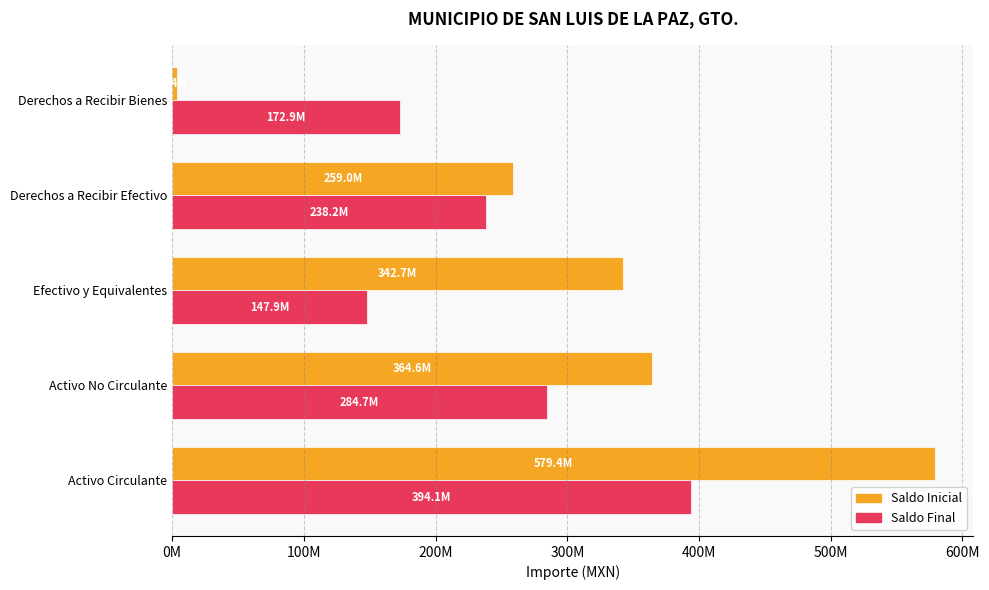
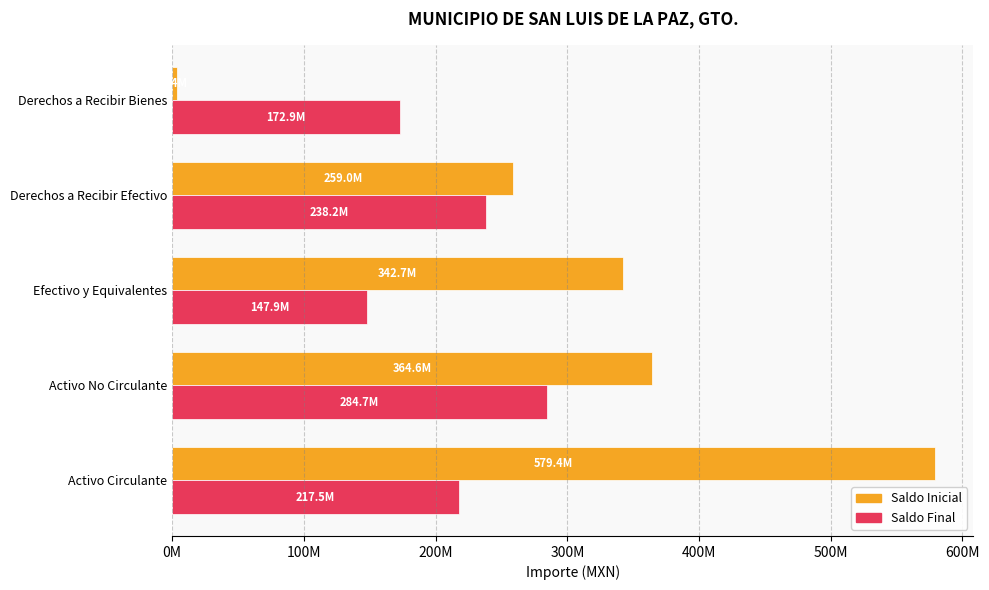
  {
    "Saldo Inicial": {
      "Derechos a Recibir Efectivo": "259.0M",
      "Efectivo y Equivalentes": "342.7M",
      "Activo No Circulante": "364.6M",
      "Activo Circulante": "579.4M"
    },
    "Saldo Final": {
      "Derechos a Recibir Bienes": "172.9M",
      "Derechos a Recibir Efectivo": "238.2M",
      "Efectivo y Equivalentes": "147.9M",
      "Activo No Circulante": "284.7M",
-     "Activo Circulante": "394.1M"
+     "Activo Circulante": "217.5M"
    }
  }
